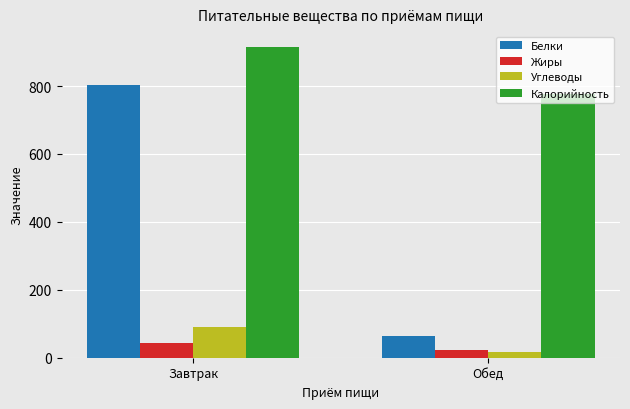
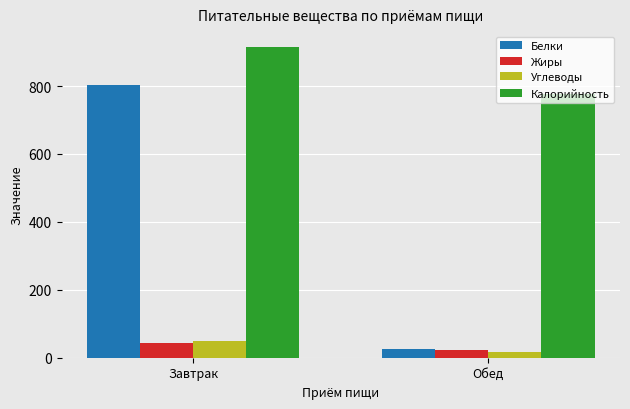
  {
    "Белки": {
      "Завтрак": 800,
-     "Обед": 60
+     "Обед": 30
    },
    "Жиры": {
      "Завтрак": 40,
      "Обед": 20
    },
    "Углеводы": {
-     "Завтрак": 90,
+     "Завтрак": 50,
      "Обед": 20
    },
    "Калорийность": {
      "Завтрак": 920
    }
  }
